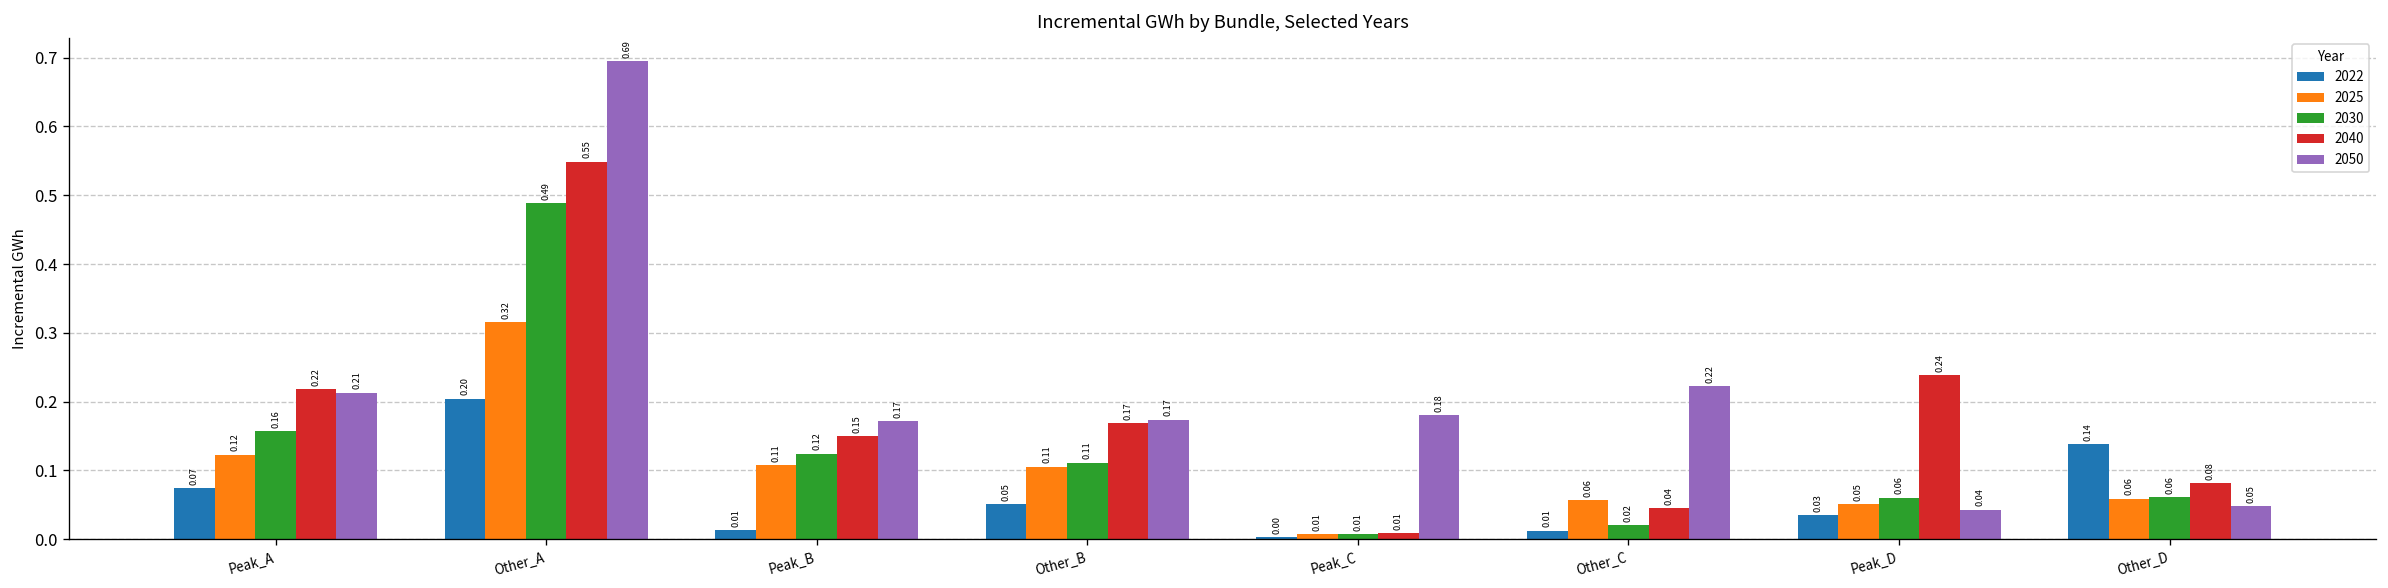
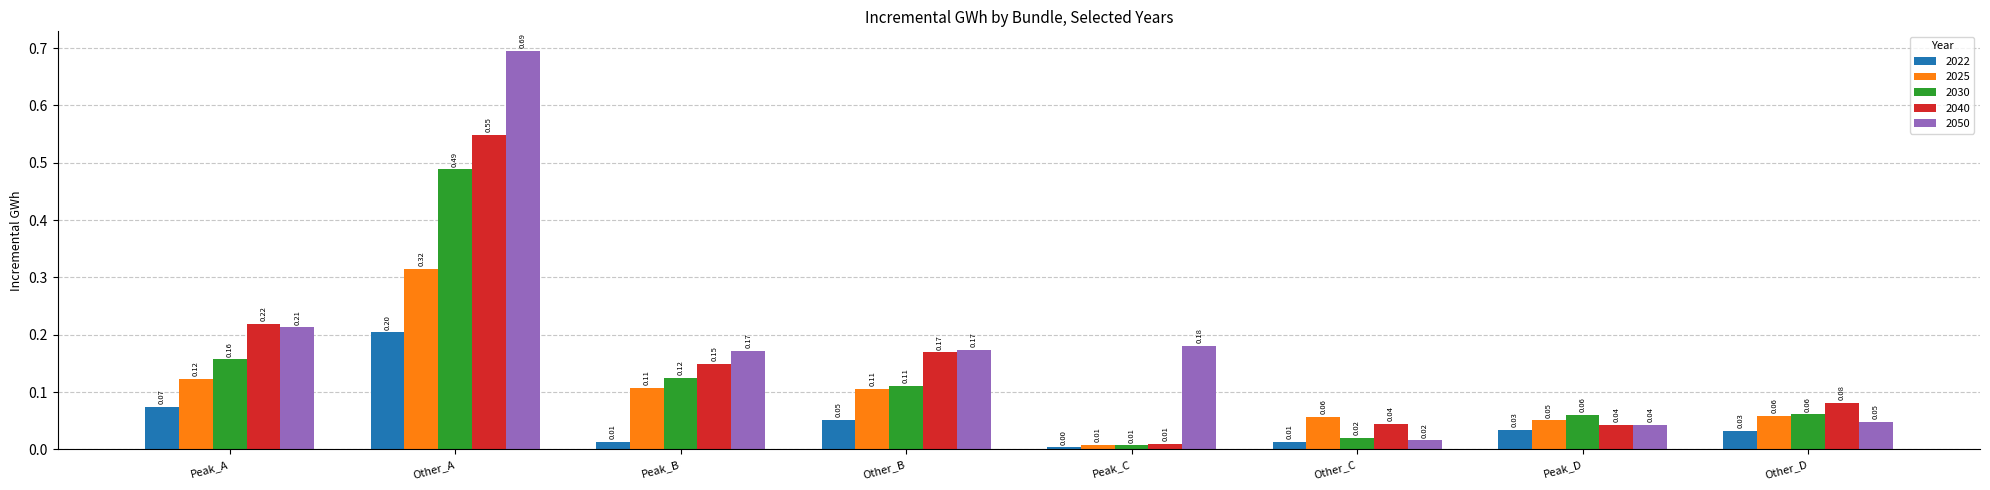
  {
    "2022": {
      "Peak_A": 0.07,
      "Other_A": 0.20,
      "Peak_B": 0.01,
      "Other_B": 0.05,
      "Peak_C": 0.00,
      "Other_C": 0.01,
      "Peak_D": 0.03,
-     "Other_D": 0.14
+     "Other_D": 0.03
    },
    "2025": {
      "Peak_A": 0.12,
      "Other_A": 0.32,
      "Peak_B": 0.11,
      "Other_B": 0.11,
      "Peak_C": 0.01,
      "Other_C": 0.06,
      "Peak_D": 0.05,
      "Other_D": 0.06
    },
    "2030": {
      "Peak_A": 0.16,
      "Other_A": 0.49,
      "Peak_B": 0.12,
      "Other_B": 0.11,
      "Peak_C": 0.01,
      "Other_C": 0.02,
      "Peak_D": 0.06,
      "Other_D": 0.06
    },
    "2040": {
      "Peak_A": 0.22,
      "Other_A": 0.55,
      "Peak_B": 0.15,
      "Other_B": 0.17,
      "Peak_C": 0.01,
      "Other_C": 0.04,
-     "Peak_D": 0.24,
+     "Peak_D": 0.04,
      "Other_D": 0.08
    },
    "2050": {
      "Peak_A": 0.21,
      "Other_A": 0.69,
      "Peak_B": 0.17,
      "Other_B": 0.17,
      "Peak_C": 0.18,
-     "Other_C": 0.22,
+     "Other_C": 0.02,
      "Peak_D": 0.04,
      "Other_D": 0.05
    }
  }
